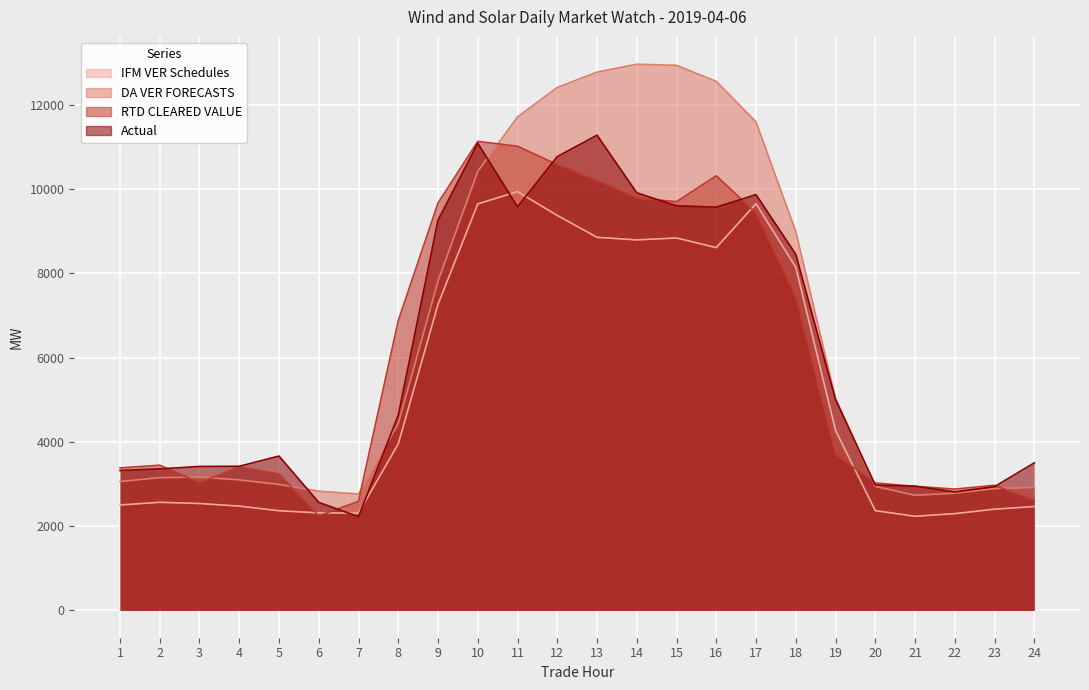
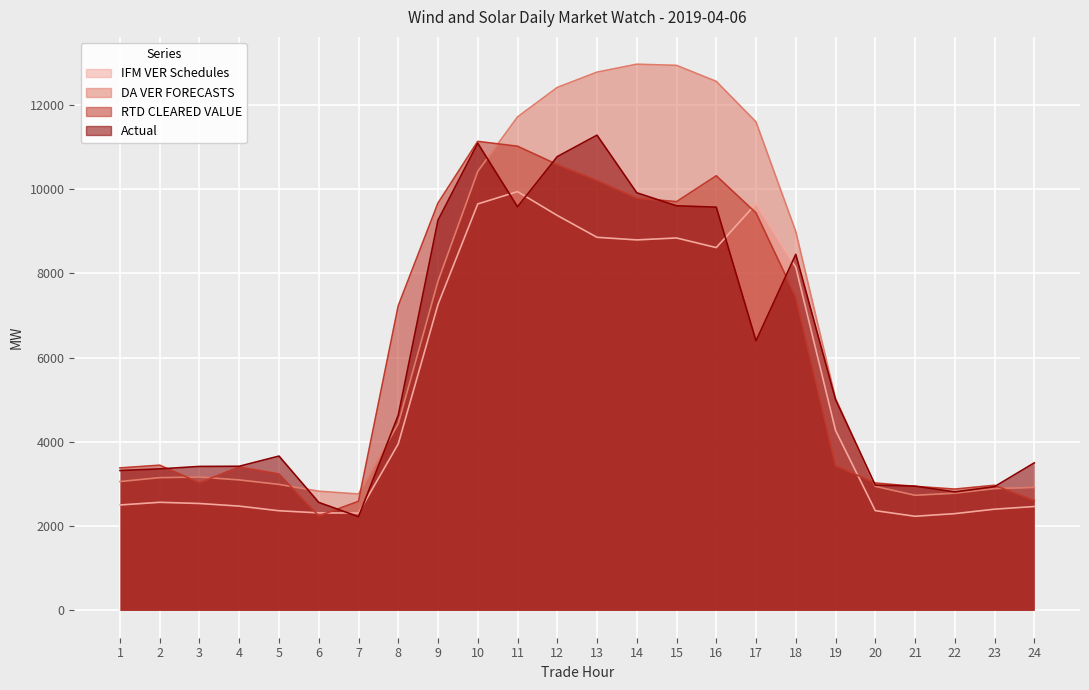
  {
    "RTD CLEARED VALUE": {
      "1": 3400,
      "2": 3400,
      "3": 3000,
      "5": 3200,
      "6": 2200,
      "7": 2600,
-     "8": 6900,
+     "8": 7200,
      "9": 9700,
      "11": 11000,
      "12": 10600,
      "13": 10200,
      "14": 9800,
      "15": 9700,
      "16": 10300,
      "17": 9400,
      "18": 7400,
-     "19": 3700,
+     "19": 3400,
      "22": 2900,
      "24": 2600
    },
    "Actual": {
      "1": 3300,
      "2": 3400,
      "3": 3400,
      "5": 3700,
      "6": 2600,
      "7": 2200,
      "8": 4600,
      "9": 9300,
      "11": 9600,
      "12": 10800,
      "13": 11300,
      "14": 9900,
      "15": 9600,
      "16": 9600,
-     "17": 9900,
+     "17": 6400,
      "18": 8500,
      "24": 3500
    }
  }
